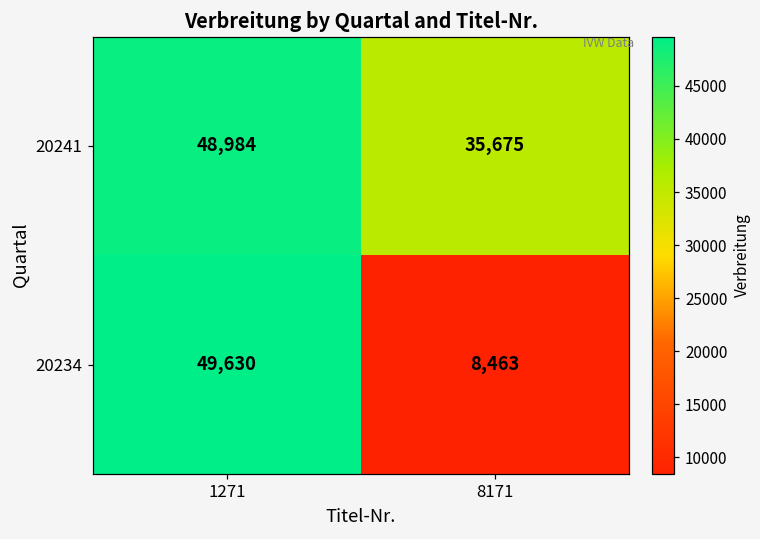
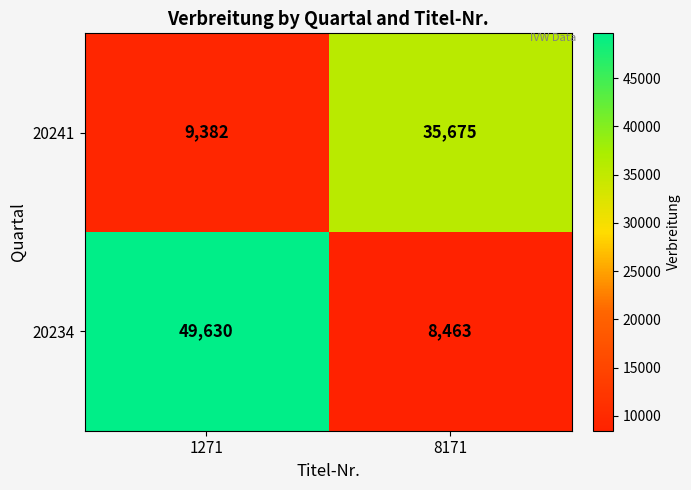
  {
    "20241": {
-     "1271": "48,984"
+     "1271": "9,382"
    },
    "20234": {
      "1271": "49,630",
      "8171": "8,463"
    }
  }
